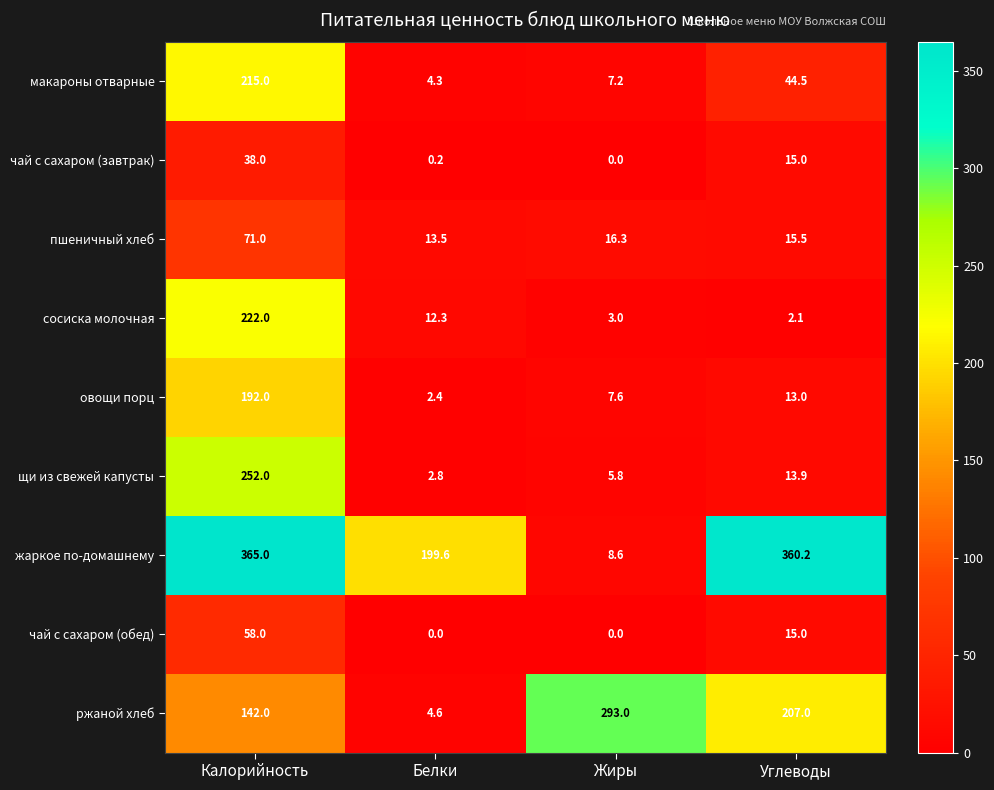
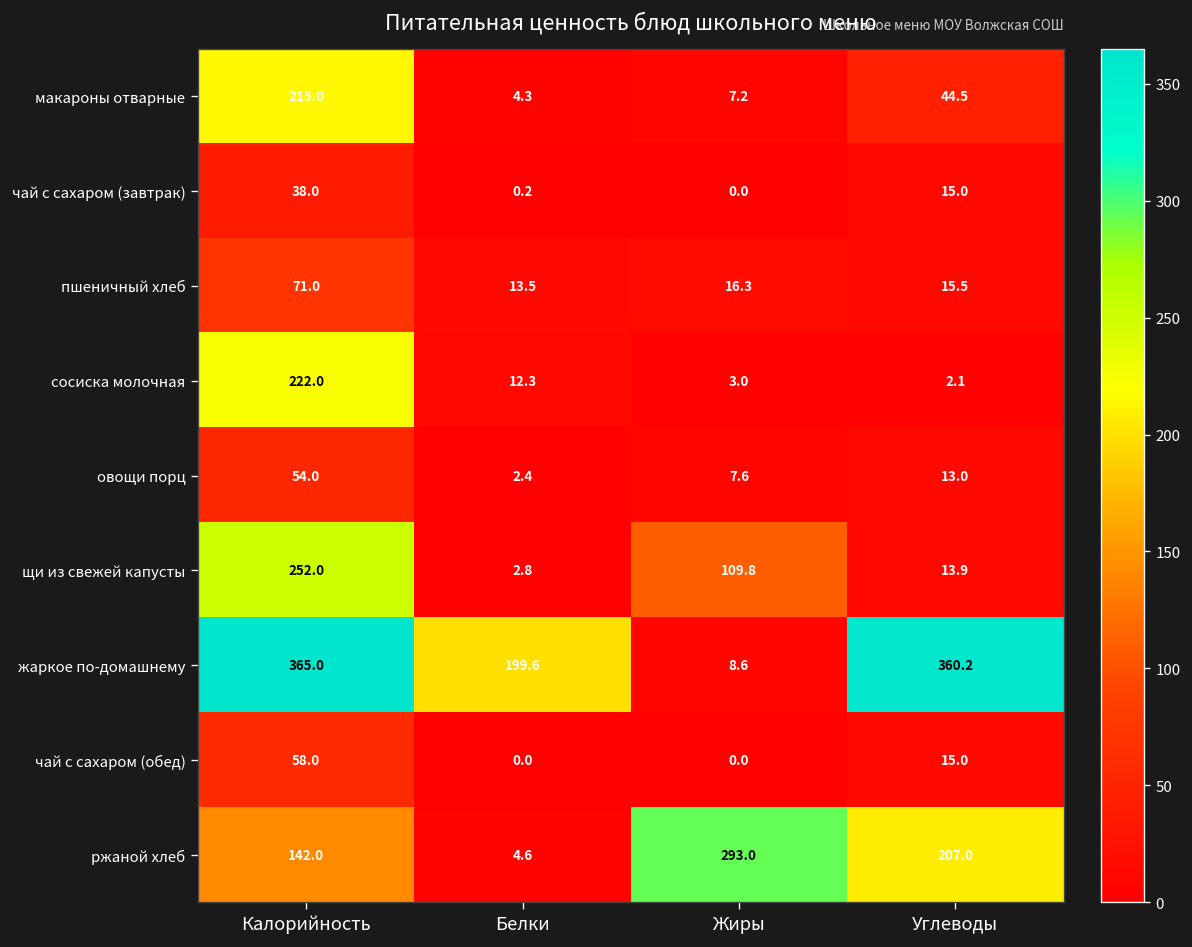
  {
    "макароны отварные": {
      "Калорийность": 215.0,
      "Белки": 4.3,
      "Жиры": 7.2,
      "Углеводы": 44.5
    },
    "чай с сахаром (завтрак)": {
      "Калорийность": 38.0,
      "Белки": 0.2,
      "Жиры": 0.0,
      "Углеводы": 15.0
    },
    "пшеничный хлеб": {
      "Калорийность": 71.0,
      "Белки": 13.5,
      "Жиры": 16.3,
      "Углеводы": 15.5
    },
    "сосиска молочная": {
      "Калорийность": 222.0,
      "Белки": 12.3,
      "Жиры": 3.0,
      "Углеводы": 2.1
    },
    "овощи порц": {
-     "Калорийность": 192.0,
+     "Калорийность": 54.0,
      "Белки": 2.4,
      "Жиры": 7.6,
      "Углеводы": 13.0
    },
    "щи из свежей капусты": {
      "Калорийность": 252.0,
      "Белки": 2.8,
-     "Жиры": 5.8,
+     "Жиры": 109.8,
      "Углеводы": 13.9
    },
    "жаркое по-домашнему": {
      "Калорийность": 365.0,
      "Белки": 199.6,
      "Жиры": 8.6,
      "Углеводы": 360.2
    },
    "чай с сахаром (обед)": {
      "Калорийность": 58.0,
      "Белки": 0.0,
      "Жиры": 0.0,
      "Углеводы": 15.0
    },
    "ржаной хлеб": {
      "Калорийность": 142.0,
      "Белки": 4.6,
      "Жиры": 293.0,
      "Углеводы": 207.0
    }
  }
